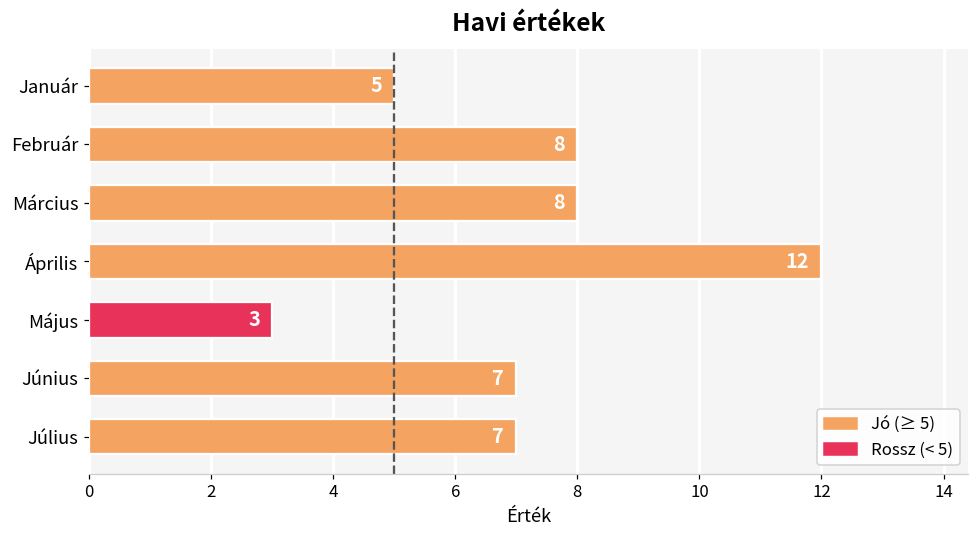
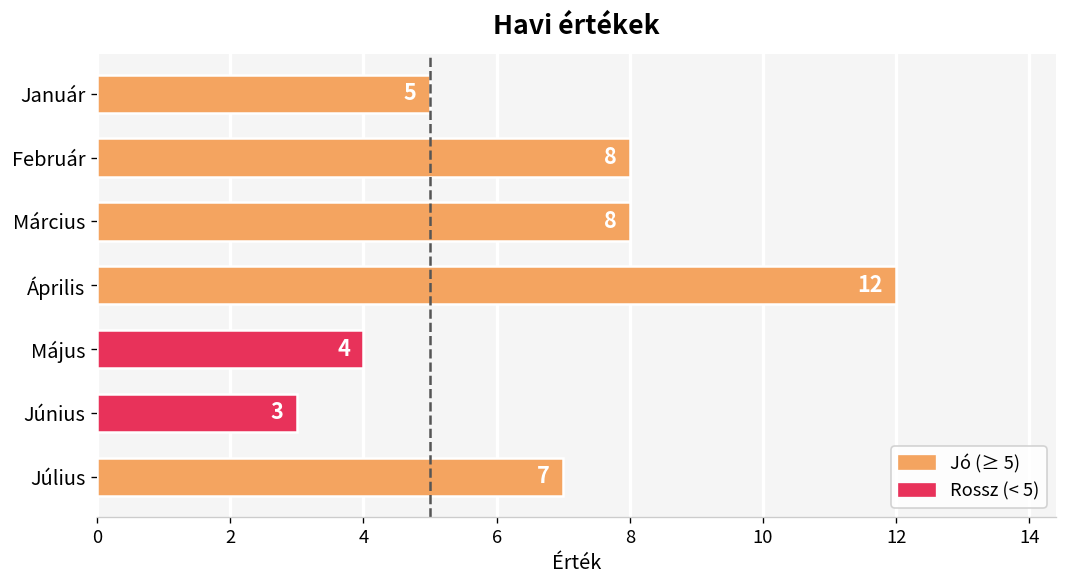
  {
    "Január": 5,
    "Február": 8,
    "Március": 8,
    "Április": 12,
-   "Május": 3,
-   "Június": 7,
+   "Május": 4,
+   "Június": 3,
    "Július": 7
  }
